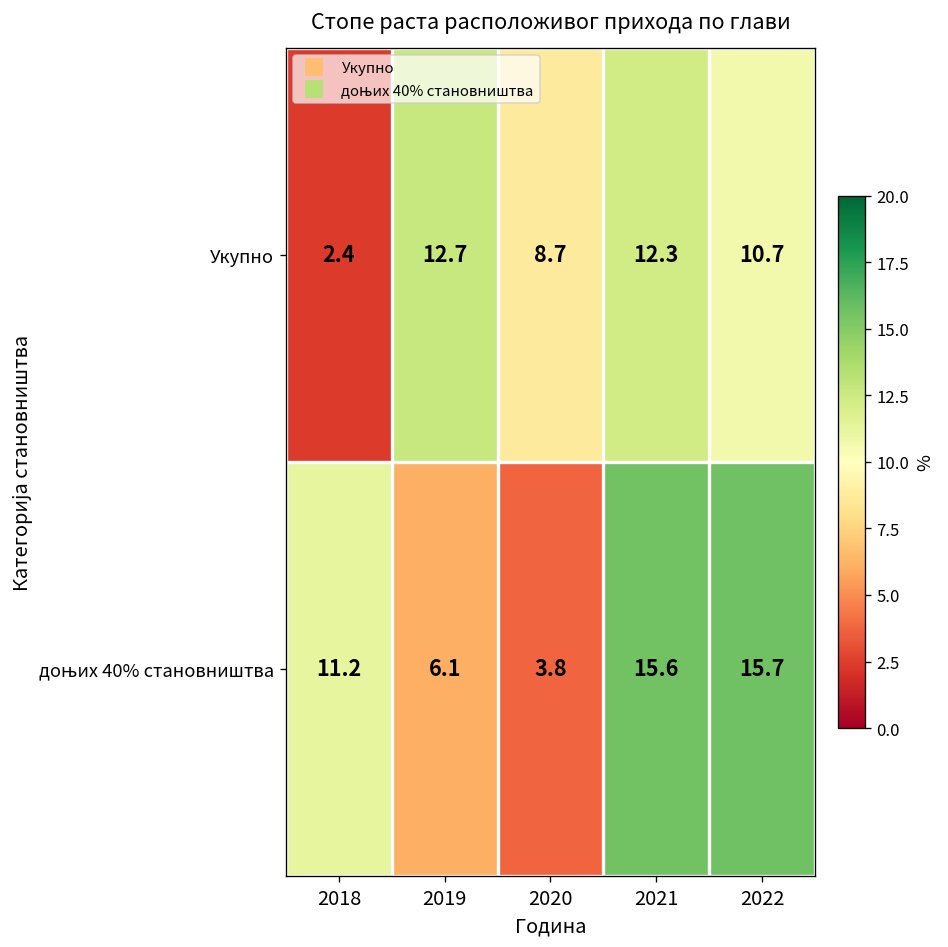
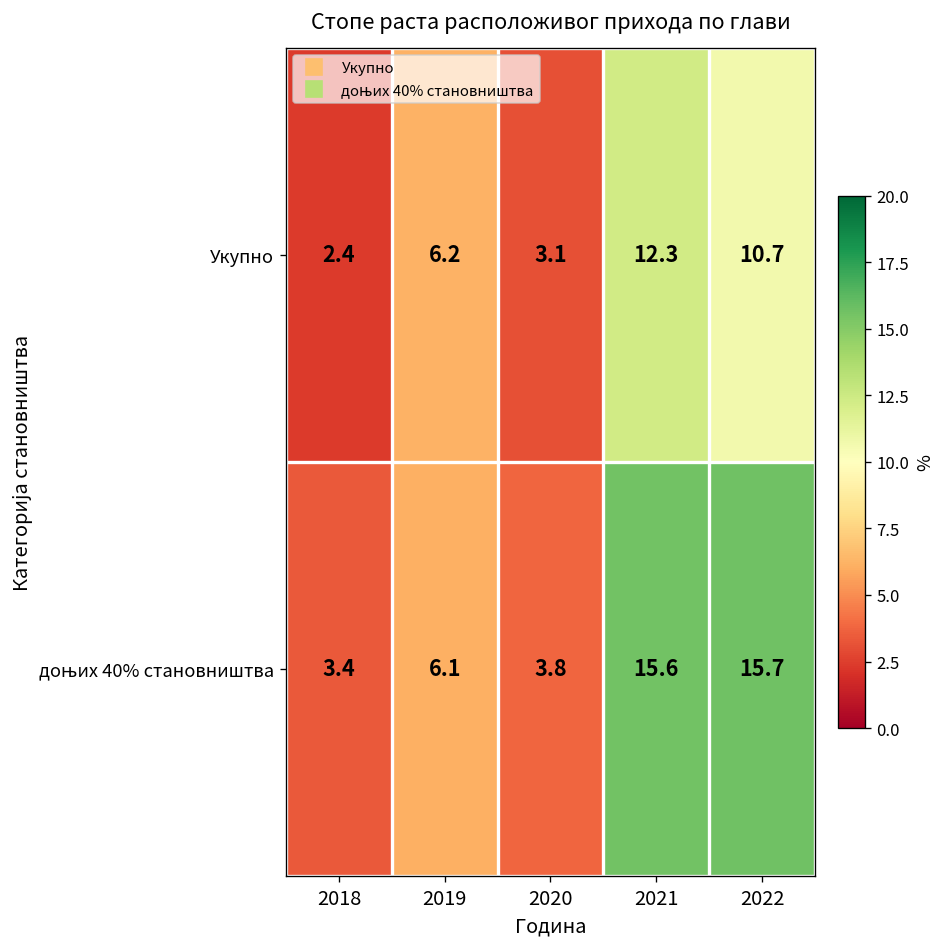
  {
    "Укупно": {
      "2018": 2.4,
-     "2019": 12.7,
-     "2020": 8.7,
+     "2019": 6.2,
+     "2020": 3.1,
      "2021": 12.3,
      "2022": 10.7
    },
    "доњих 40% становништва": {
-     "2018": 11.2,
+     "2018": 3.4,
      "2019": 6.1,
      "2020": 3.8,
      "2021": 15.6,
      "2022": 15.7
    }
  }
